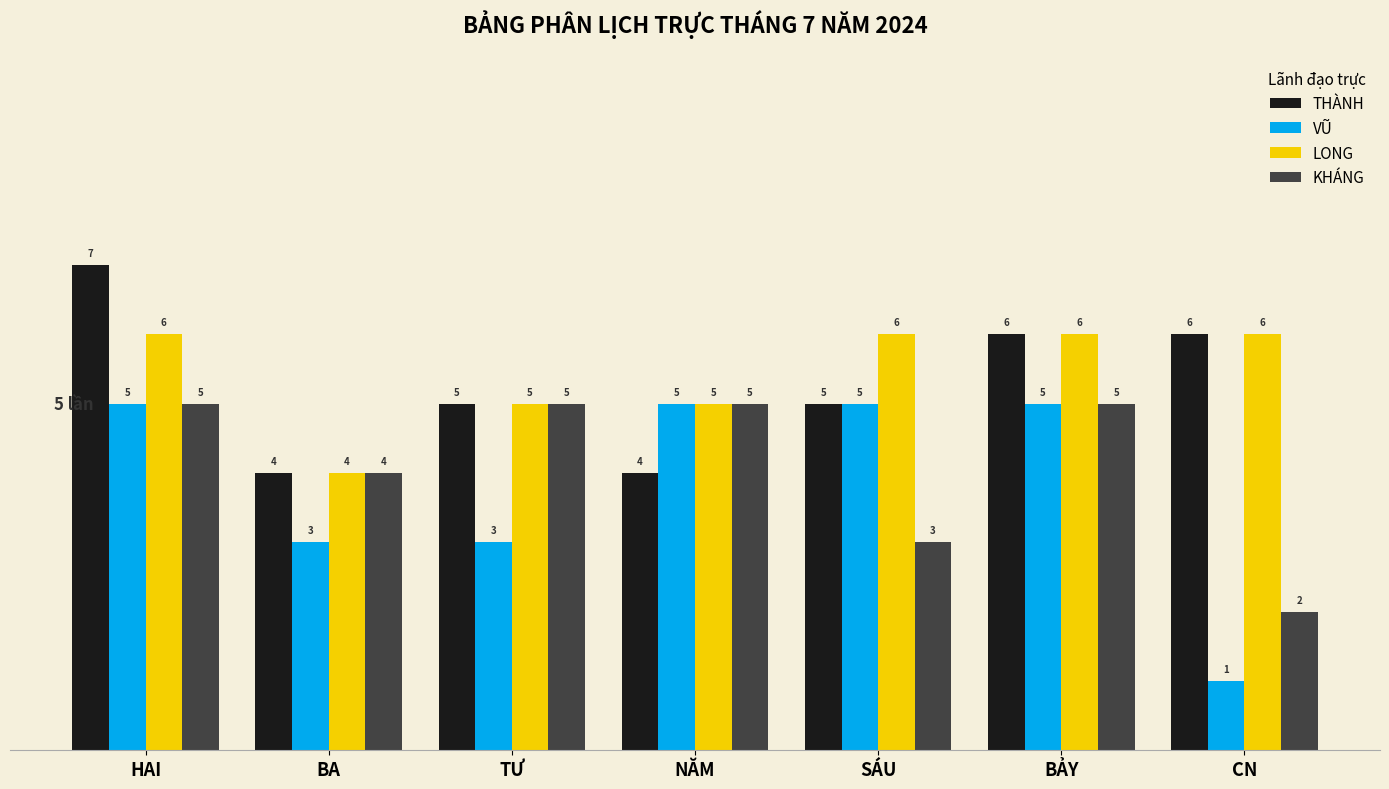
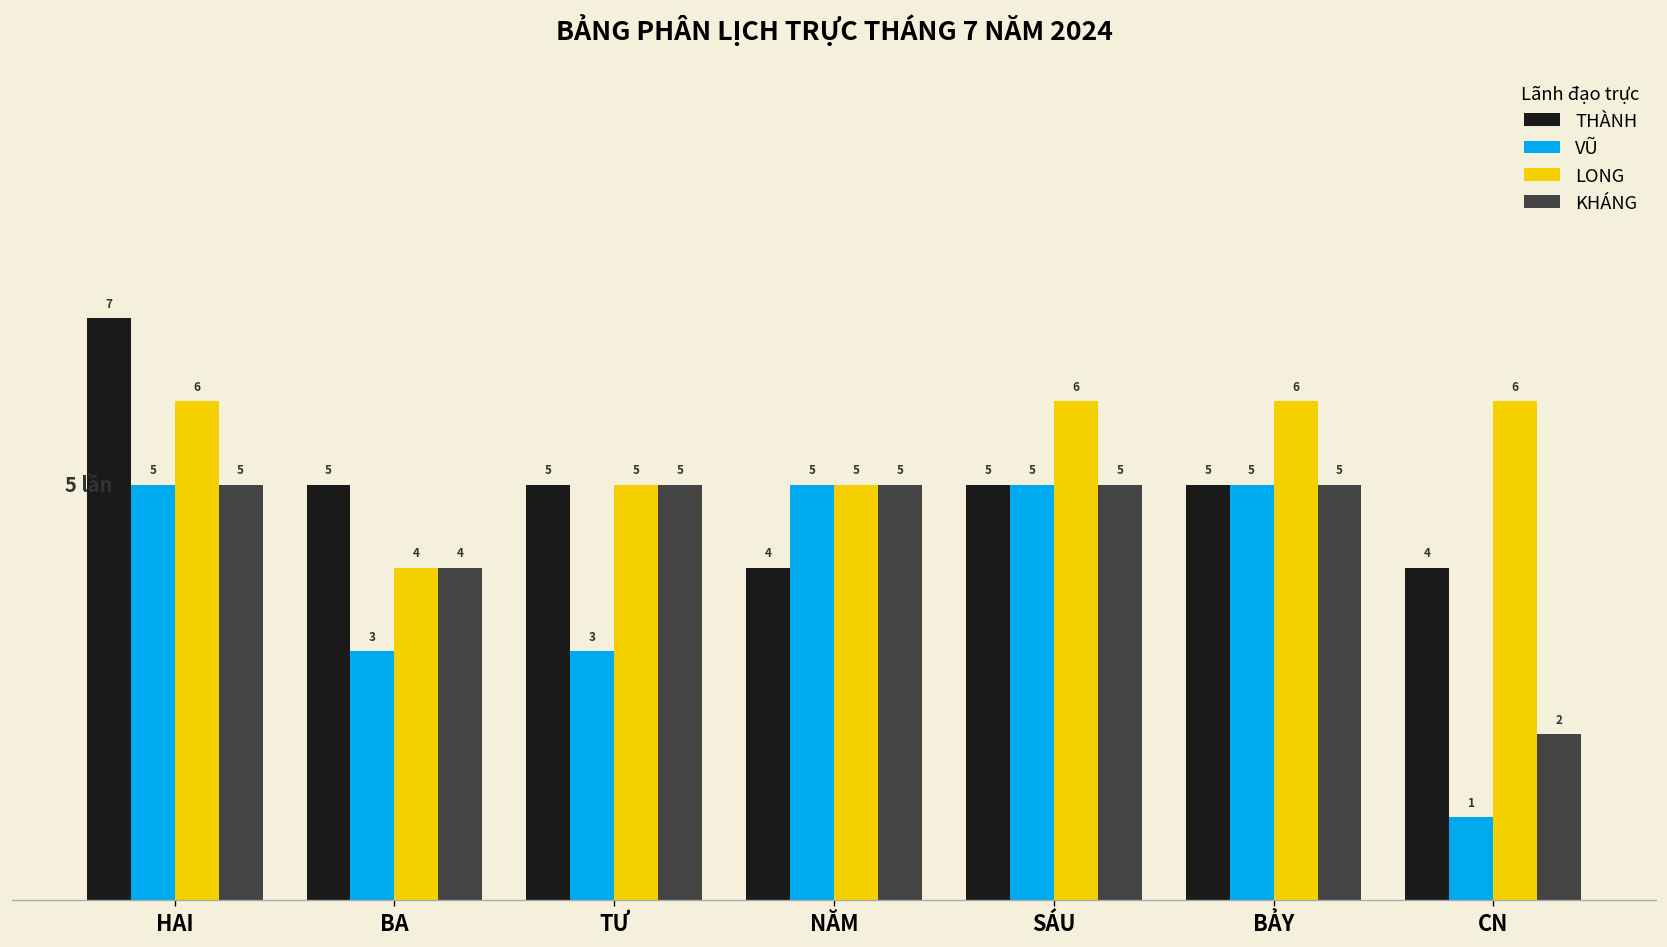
  {
    "THÀNH": {
      "HAI": 7,
-     "BA": 4,
+     "BA": 5,
      "TƯ": 5,
      "NĂM": 4,
      "SÁU": 5,
-     "BẢY": 6,
-     "CN": 6
+     "BẢY": 5,
+     "CN": 4
    },
    "VŨ": {
      "HAI": 5,
      "BA": 3,
      "TƯ": 3,
      "NĂM": 5,
      "SÁU": 5,
      "BẢY": 5,
      "CN": 1
    },
    "LONG": {
      "HAI": 6,
      "BA": 4,
      "TƯ": 5,
      "NĂM": 5,
      "SÁU": 6,
      "BẢY": 6,
      "CN": 6
    },
    "KHÁNG": {
      "HAI": 5,
      "BA": 4,
      "TƯ": 5,
      "NĂM": 5,
-     "SÁU": 3,
+     "SÁU": 5,
      "BẢY": 5,
      "CN": 2
    }
  }
